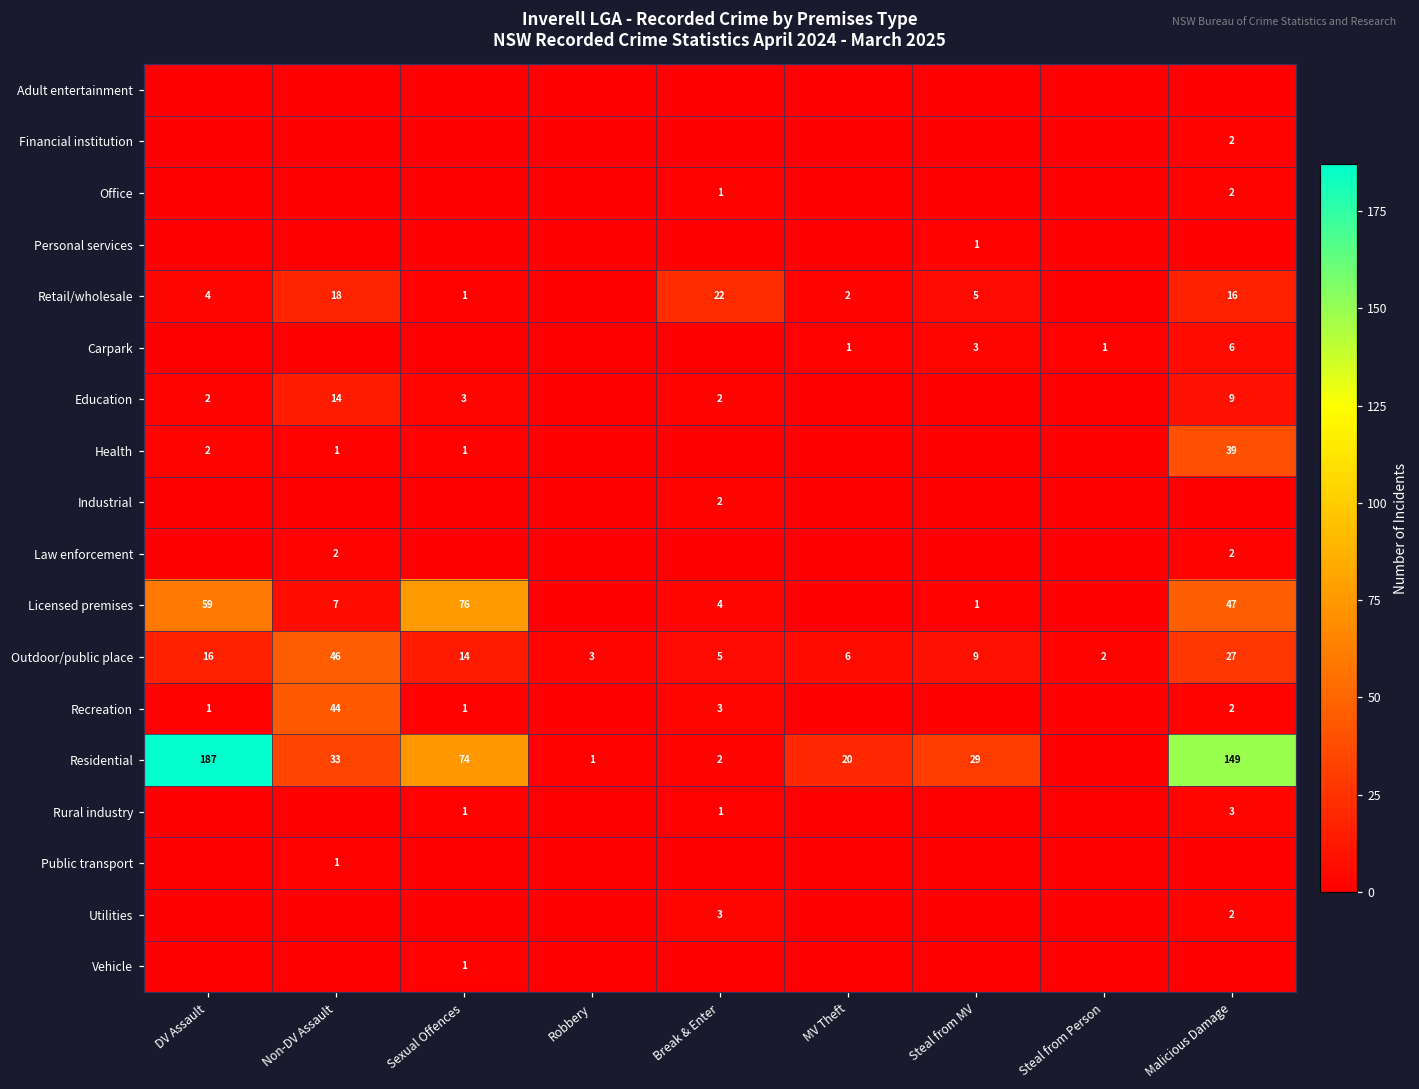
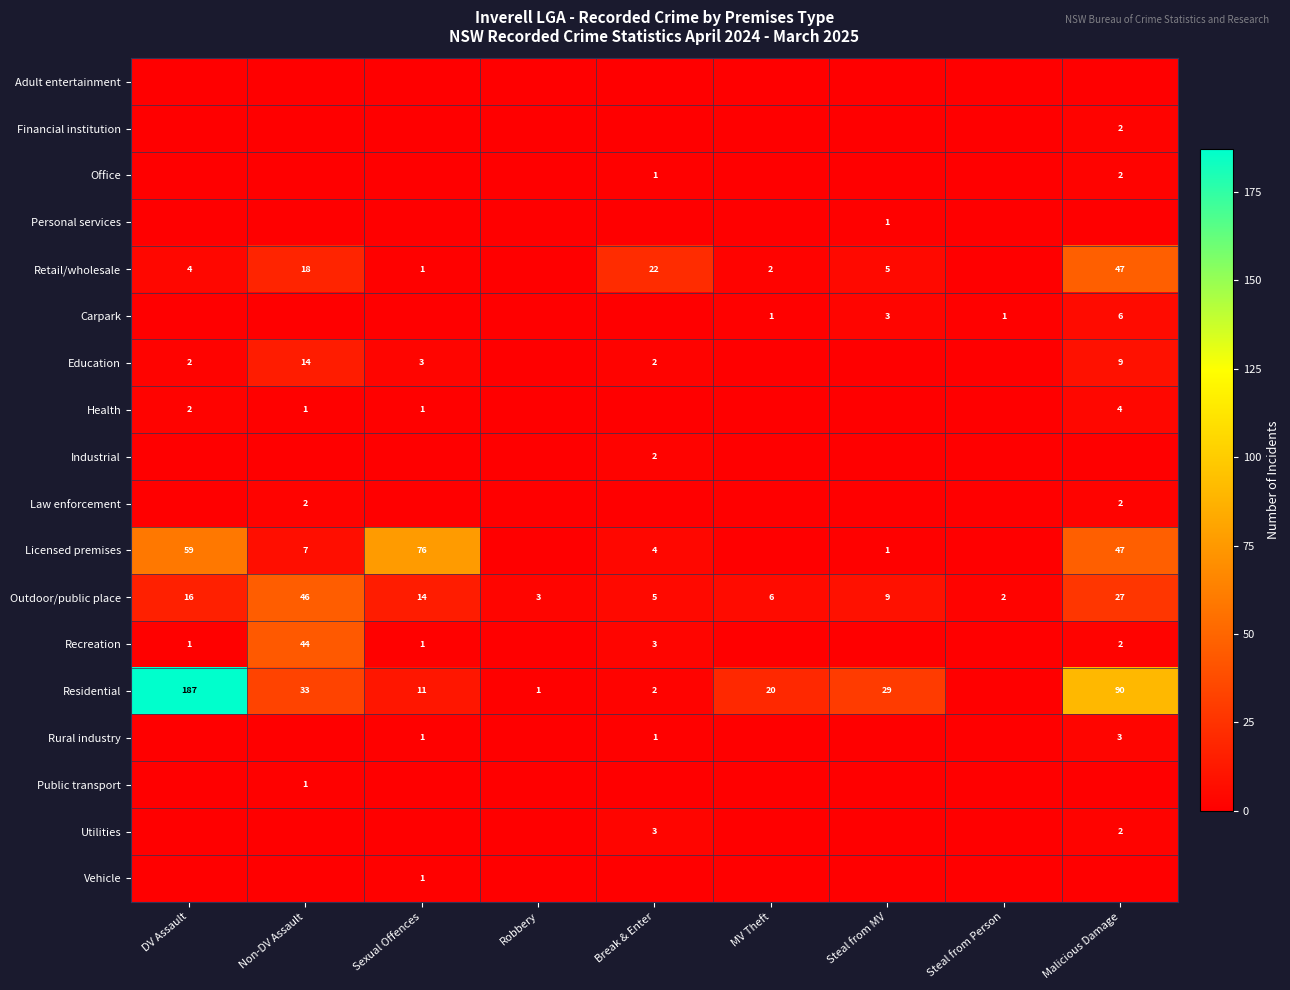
  {
    "Financial institution": {
      "Malicious Damage": 2
    },
    "Office": {
      "Break & Enter": 1,
      "Malicious Damage": 2
    },
    "Personal services": {
      "Steal from MV": 1
    },
    "Retail/wholesale": {
      "DV Assault": 4,
      "Non-DV Assault": 18,
      "Sexual Offences": 1,
      "Break & Enter": 22,
      "MV Theft": 2,
      "Steal from MV": 5,
-     "Malicious Damage": 16
+     "Malicious Damage": 47
    },
    "Carpark": {
      "MV Theft": 1,
      "Steal from MV": 3,
      "Steal from Person": 1,
      "Malicious Damage": 6
    },
    "Education": {
      "DV Assault": 2,
      "Non-DV Assault": 14,
      "Sexual Offences": 3,
      "Break & Enter": 2,
      "Malicious Damage": 9
    },
    "Health": {
      "DV Assault": 2,
      "Non-DV Assault": 1,
      "Sexual Offences": 1,
-     "Malicious Damage": 39
+     "Malicious Damage": 4
    },
    "Industrial": {
      "Break & Enter": 2
    },
    "Law enforcement": {
      "Non-DV Assault": 2,
      "Malicious Damage": 2
    },
    "Licensed premises": {
      "DV Assault": 59,
      "Non-DV Assault": 7,
      "Sexual Offences": 76,
      "Break & Enter": 4,
      "Steal from MV": 1,
      "Malicious Damage": 47
    },
    "Outdoor/public place": {
      "DV Assault": 16,
      "Non-DV Assault": 46,
      "Sexual Offences": 14,
      "Robbery": 3,
      "Break & Enter": 5,
      "MV Theft": 6,
      "Steal from MV": 9,
      "Steal from Person": 2,
      "Malicious Damage": 27
    },
    "Recreation": {
      "DV Assault": 1,
      "Non-DV Assault": 44,
      "Sexual Offences": 1,
      "Break & Enter": 3,
      "Malicious Damage": 2
    },
    "Residential": {
      "DV Assault": 187,
      "Non-DV Assault": 33,
-     "Sexual Offences": 74,
+     "Sexual Offences": 11,
      "Robbery": 1,
      "Break & Enter": 2,
      "MV Theft": 20,
      "Steal from MV": 29,
-     "Malicious Damage": 149
+     "Malicious Damage": 90
    },
    "Rural industry": {
      "Sexual Offences": 1,
      "Break & Enter": 1,
      "Malicious Damage": 3
    },
    "Public transport": {
      "Non-DV Assault": 1
    },
    "Utilities": {
      "Break & Enter": 3,
      "Malicious Damage": 2
    },
    "Vehicle": {
      "Sexual Offences": 1
    }
  }
